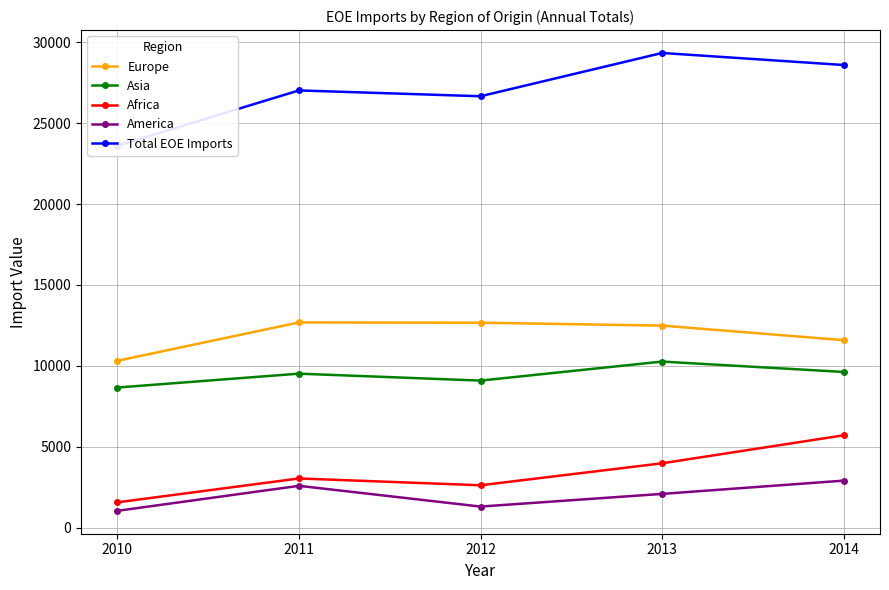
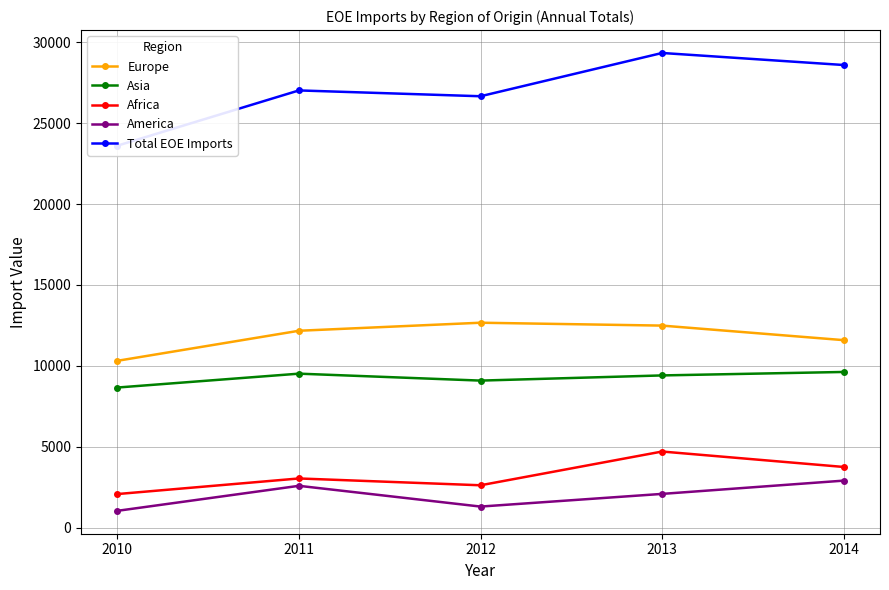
  {
    "Europe": {
      "2010": 10300,
-     "2011": 12700,
+     "2011": 12200,
      "2012": 12700,
      "2013": 12500,
      "2014": 11600
    },
    "Asia": {
      "2010": 8700,
      "2011": 9500,
      "2012": 9100,
-     "2013": 10300,
+     "2013": 9400,
      "2014": 9600
    },
    "Africa": {
-     "2010": 1600,
+     "2010": 2100,
      "2011": 3000,
      "2012": 2600,
-     "2013": 4000,
-     "2014": 5700
+     "2013": 4700,
+     "2014": 3700
    },
    "America": {
      "2010": 1000,
      "2011": 2600,
      "2012": 1300,
      "2013": 2100,
      "2014": 2900
    },
    "Total EOE Imports": {
      "2011": 27000,
      "2012": 26700,
      "2013": 29300,
      "2014": 28600
    }
  }
